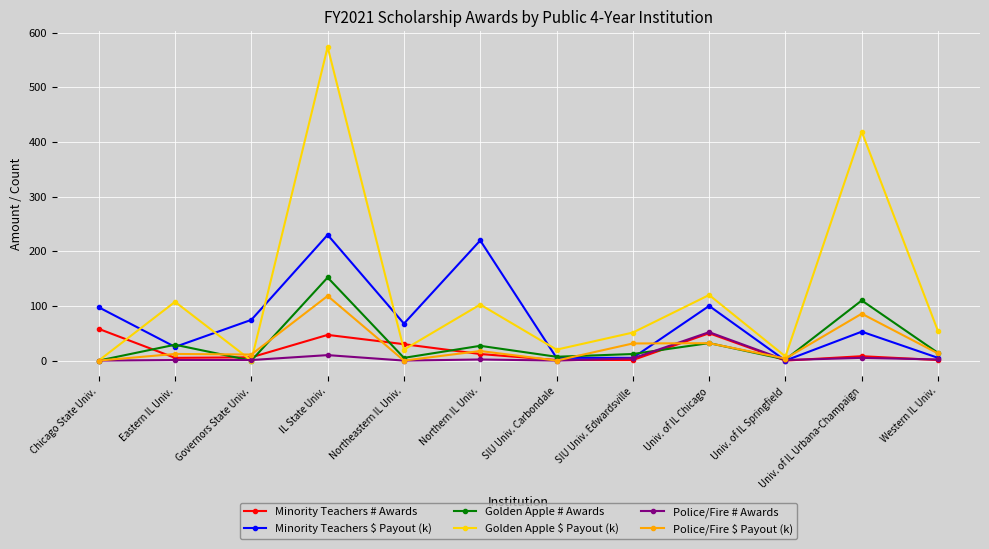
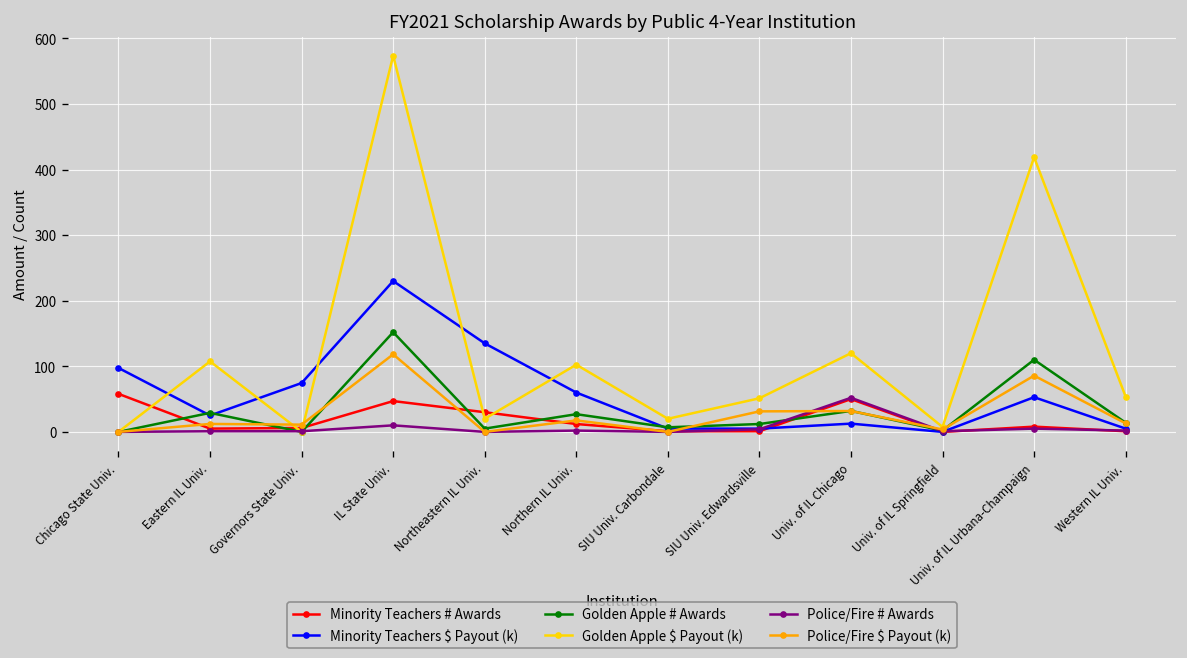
  {
    "Minority Teachers # Awards": {
      "Chicago State Univ.": 60,
      "Governors State Univ.": 10,
      "IL State Univ.": 50,
      "Northeastern IL Univ.": 30,
      "Northern IL Univ.": 10
    },
    "Minority Teachers $ Payout (k)": {
      "Chicago State Univ.": 100,
      "Governors State Univ.": 70,
      "IL State Univ.": 230,
-     "Northeastern IL Univ.": 70,
-     "Northern IL Univ.": 220,
-     "Univ. of IL Chicago": 100,
+     "Northeastern IL Univ.": 140,
+     "Northern IL Univ.": 60,
+     "Univ. of IL Chicago": 10,
      "Univ. of IL Urbana-Champaign": 50
    },
    "Golden Apple # Awards": {
      "IL State Univ.": 150,
      "Northeastern IL Univ.": 10,
      "Northern IL Univ.": 30,
      "SIU Univ. Edwardsville": 10,
      "Univ. of IL Urbana-Champaign": 110
    },
    "Police/Fire # Awards": {
      "IL State Univ.": 10,
      "Northern IL Univ.": 0
    }
  }
